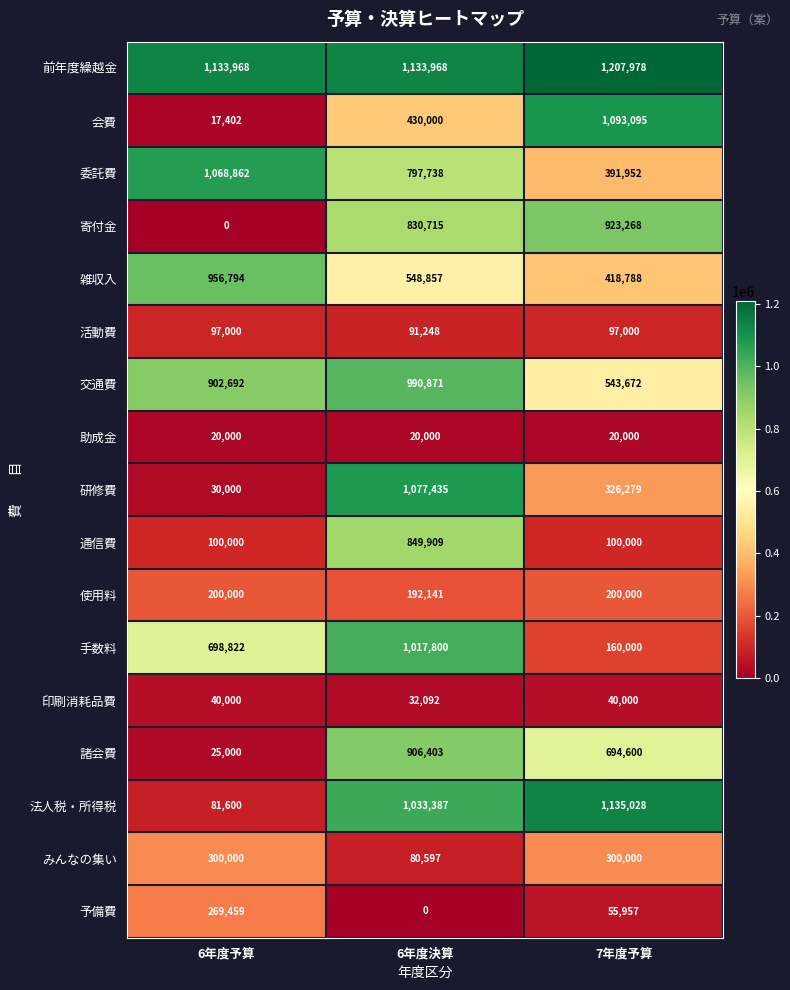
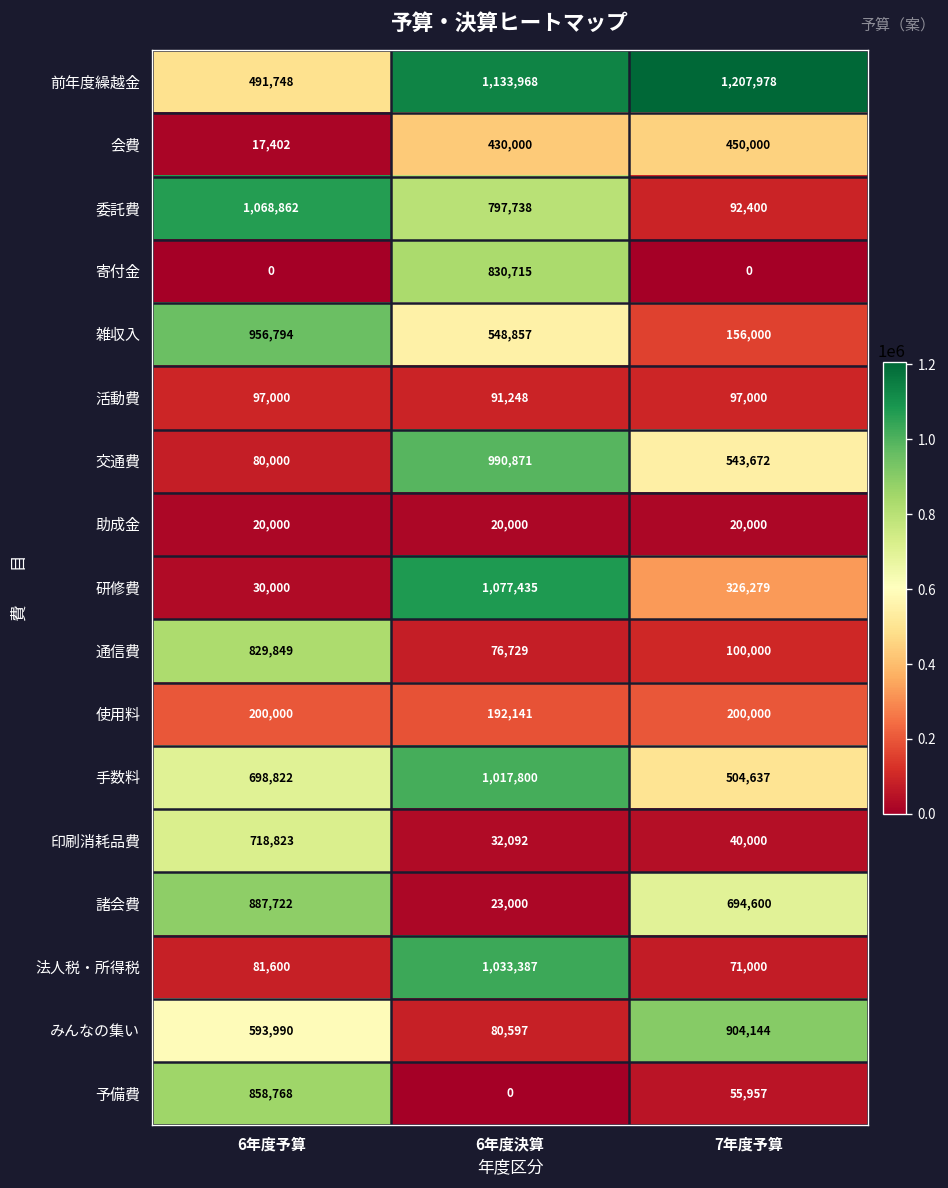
  {
    "前年度繰越金": {
-     "6年度予算": "1,133,968",
+     "6年度予算": "491,748",
      "6年度決算": "1,133,968",
      "7年度予算": "1,207,978"
    },
    "会費": {
      "6年度予算": "17,402",
      "6年度決算": "430,000",
-     "7年度予算": "1,093,095"
+     "7年度予算": "450,000"
    },
    "委託費": {
      "6年度予算": "1,068,862",
      "6年度決算": "797,738",
-     "7年度予算": "391,952"
+     "7年度予算": "92,400"
    },
    "寄付金": {
      "6年度予算": "0",
      "6年度決算": "830,715",
-     "7年度予算": "923,268"
+     "7年度予算": "0"
    },
    "雑収入": {
      "6年度予算": "956,794",
      "6年度決算": "548,857",
-     "7年度予算": "418,788"
+     "7年度予算": "156,000"
    },
    "活動費": {
      "6年度予算": "97,000",
      "6年度決算": "91,248",
      "7年度予算": "97,000"
    },
    "交通費": {
-     "6年度予算": "902,692",
+     "6年度予算": "80,000",
      "6年度決算": "990,871",
      "7年度予算": "543,672"
    },
    "助成金": {
      "6年度予算": "20,000",
      "6年度決算": "20,000",
      "7年度予算": "20,000"
    },
    "研修費": {
      "6年度予算": "30,000",
      "6年度決算": "1,077,435",
      "7年度予算": "326,279"
    },
    "通信費": {
-     "6年度予算": "100,000",
-     "6年度決算": "849,909",
+     "6年度予算": "829,849",
+     "6年度決算": "76,729",
      "7年度予算": "100,000"
    },
    "使用料": {
      "6年度予算": "200,000",
      "6年度決算": "192,141",
      "7年度予算": "200,000"
    },
    "手数料": {
      "6年度予算": "698,822",
      "6年度決算": "1,017,800",
-     "7年度予算": "160,000"
+     "7年度予算": "504,637"
    },
    "印刷消耗品費": {
-     "6年度予算": "40,000",
+     "6年度予算": "718,823",
      "6年度決算": "32,092",
      "7年度予算": "40,000"
    },
    "諸会費": {
-     "6年度予算": "25,000",
-     "6年度決算": "906,403",
+     "6年度予算": "887,722",
+     "6年度決算": "23,000",
      "7年度予算": "694,600"
    },
    "法人税・所得税": {
      "6年度予算": "81,600",
      "6年度決算": "1,033,387",
-     "7年度予算": "1,135,028"
+     "7年度予算": "71,000"
    },
    "みんなの集い": {
-     "6年度予算": "300,000",
+     "6年度予算": "593,990",
      "6年度決算": "80,597",
-     "7年度予算": "300,000"
+     "7年度予算": "904,144"
    },
    "予備費": {
-     "6年度予算": "269,459",
+     "6年度予算": "858,768",
      "6年度決算": "0",
      "7年度予算": "55,957"
    }
  }
